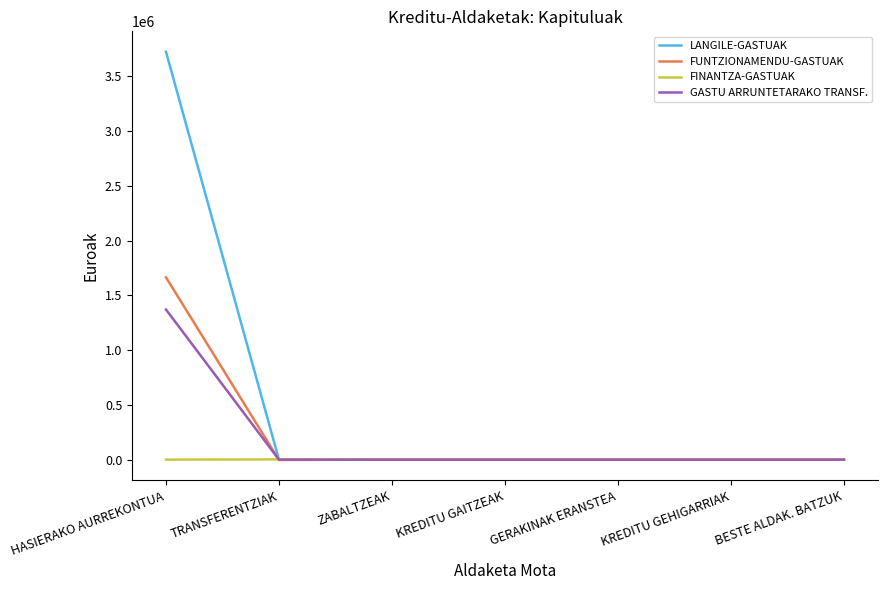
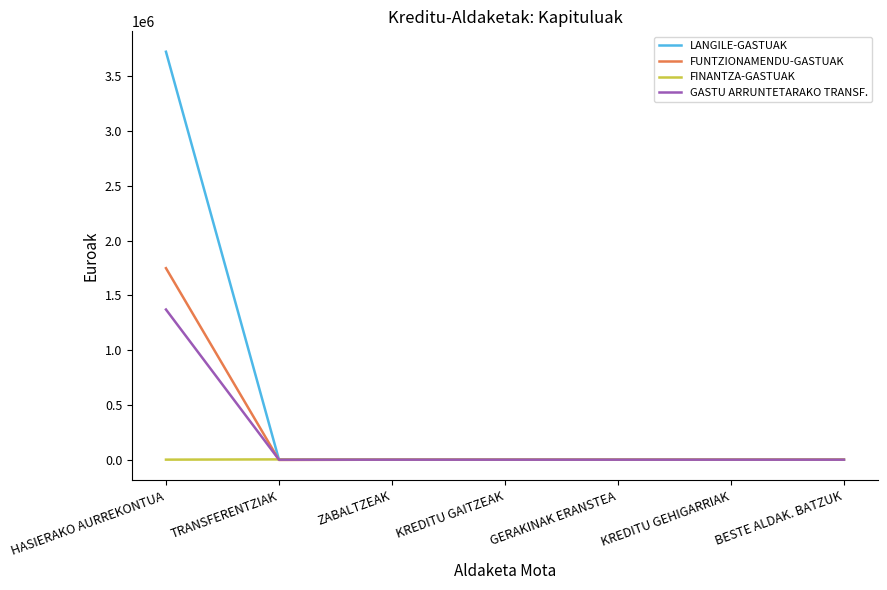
  {
    "LANGILE-GASTUAK": {
      "HASIERAKO AURREKONTUA": 3720000
    },
    "FUNTZIONAMENDU-GASTUAK": {
-     "HASIERAKO AURREKONTUA": 1660000
+     "HASIERAKO AURREKONTUA": 1750000
    },
    "FINANTZA-GASTUAK": {
      "HASIERAKO AURREKONTUA": 0
    },
    "GASTU ARRUNTETARAKO TRANSF.": {
      "HASIERAKO AURREKONTUA": 1370000
    }
  }
